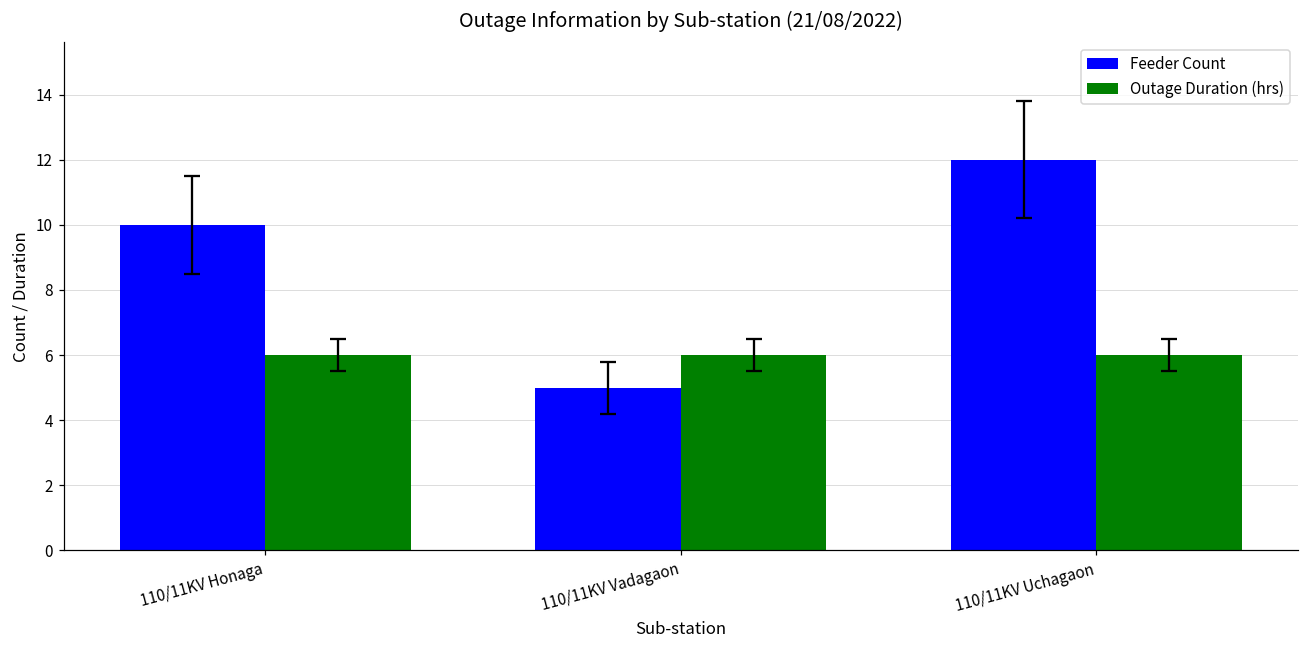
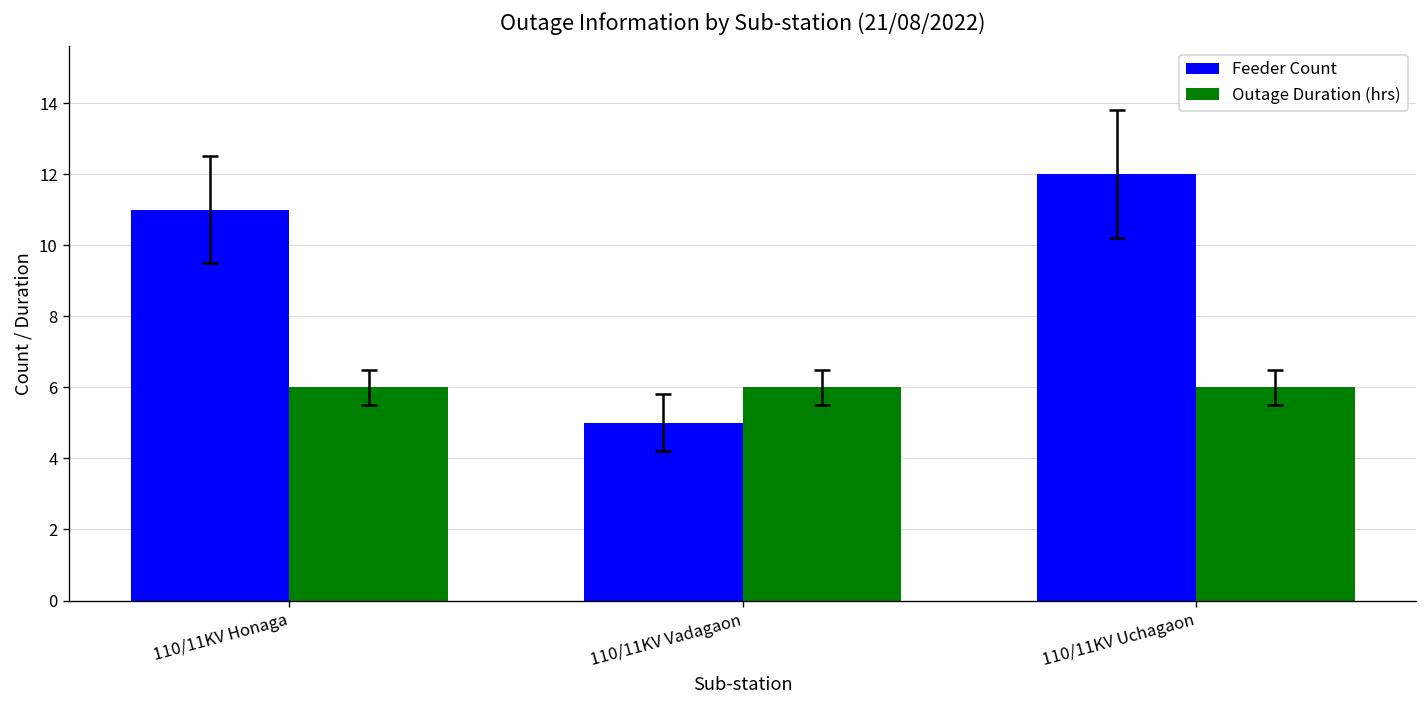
  {
    "Feeder Count": {
-     "110/11KV Honaga": 10,
+     "110/11KV Honaga": 11,
      "110/11KV Vadagaon": 5,
      "110/11KV Uchagaon": 12
    },
    "Outage Duration (hrs)": {
      "110/11KV Honaga": 6,
      "110/11KV Vadagaon": 6,
      "110/11KV Uchagaon": 6
    }
  }
